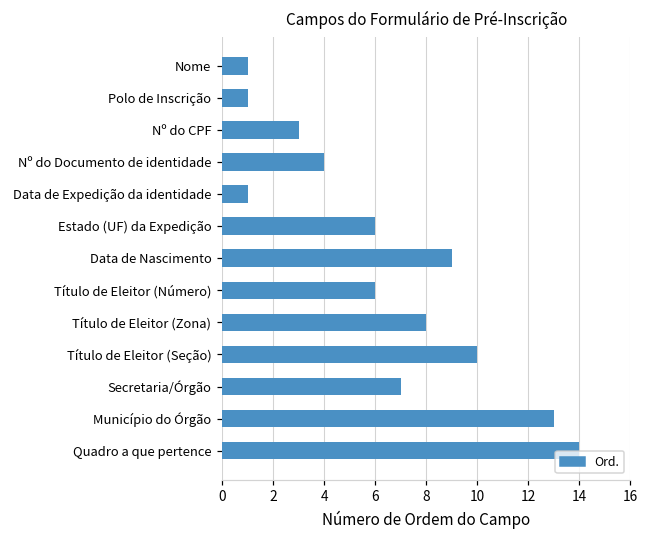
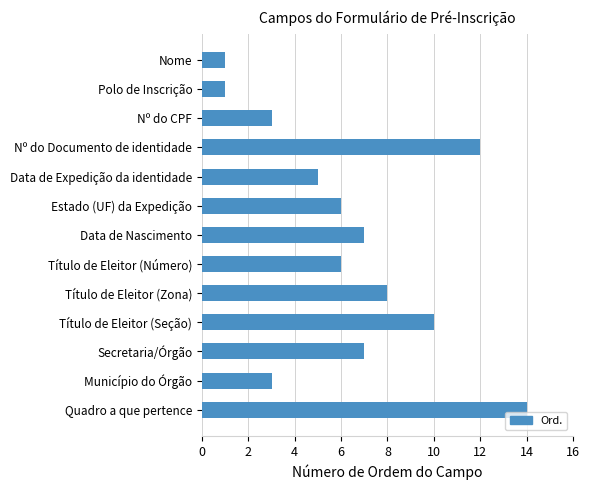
  {
    "Nome": 1,
    "Polo de Inscrição": 1,
    "Nº do CPF": 3,
-   "Nº do Documento de identidade": 4,
-   "Data de Expedição da identidade": 1,
+   "Nº do Documento de identidade": 12,
+   "Data de Expedição da identidade": 5,
    "Estado (UF) da Expedição": 6,
-   "Data de Nascimento": 9,
+   "Data de Nascimento": 7,
    "Título de Eleitor (Número)": 6,
    "Título de Eleitor (Zona)": 8,
    "Título de Eleitor (Seção)": 10,
    "Secretaria/Órgão": 7,
-   "Município do Órgão": 13,
+   "Município do Órgão": 3,
    "Quadro a que pertence": 14
  }
